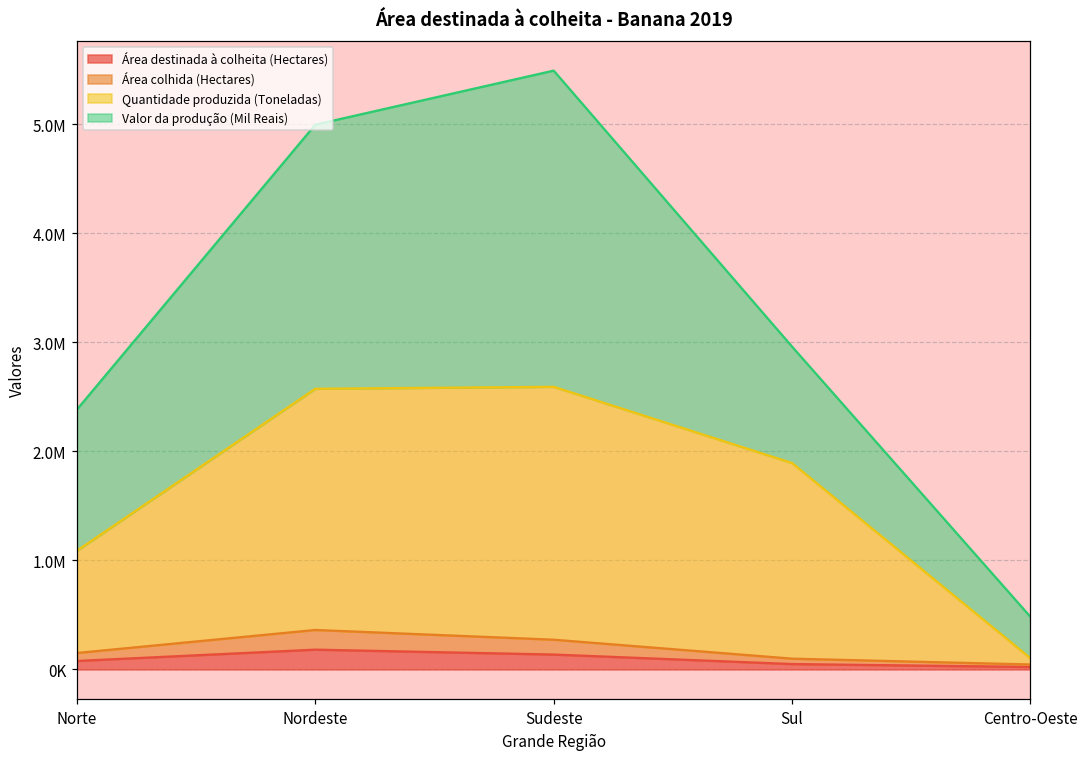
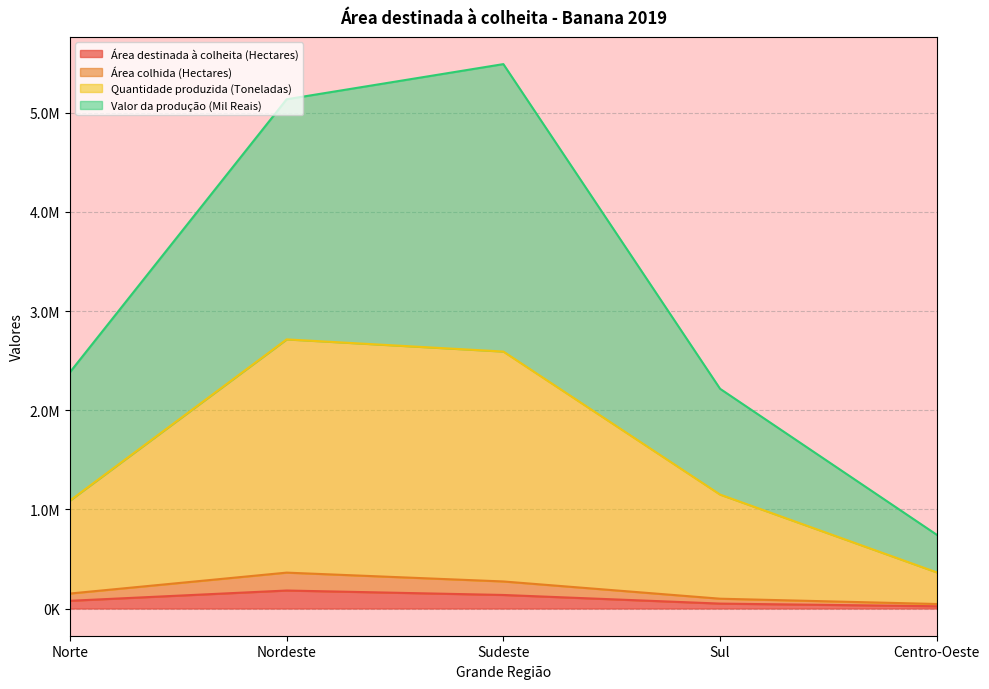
  {
    "Quantidade produzida (Toneladas)": {
      "Norte": 900000,
-     "Nordeste": 2200000,
+     "Nordeste": 2400000,
      "Sudeste": 2300000,
-     "Sul": 1800000,
-     "Centro-Oeste": 100000
+     "Sul": 1100000,
+     "Centro-Oeste": 300000
    },
    "Valor da produção (Mil Reais)": {
      "Norte": 1300000,
      "Sudeste": 2900000,
      "Sul": 1100000,
      "Centro-Oeste": 400000
    }
  }
